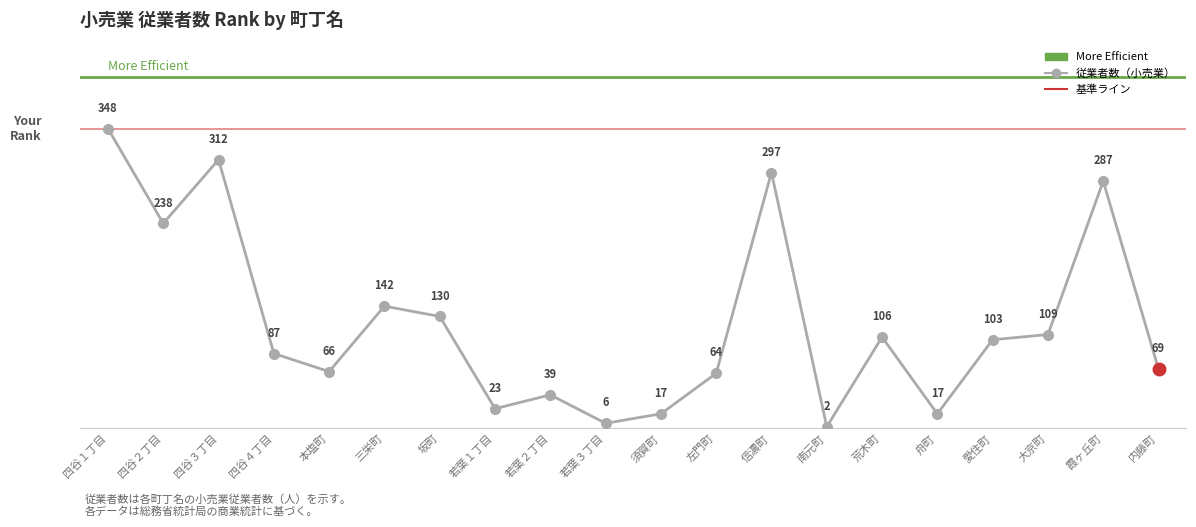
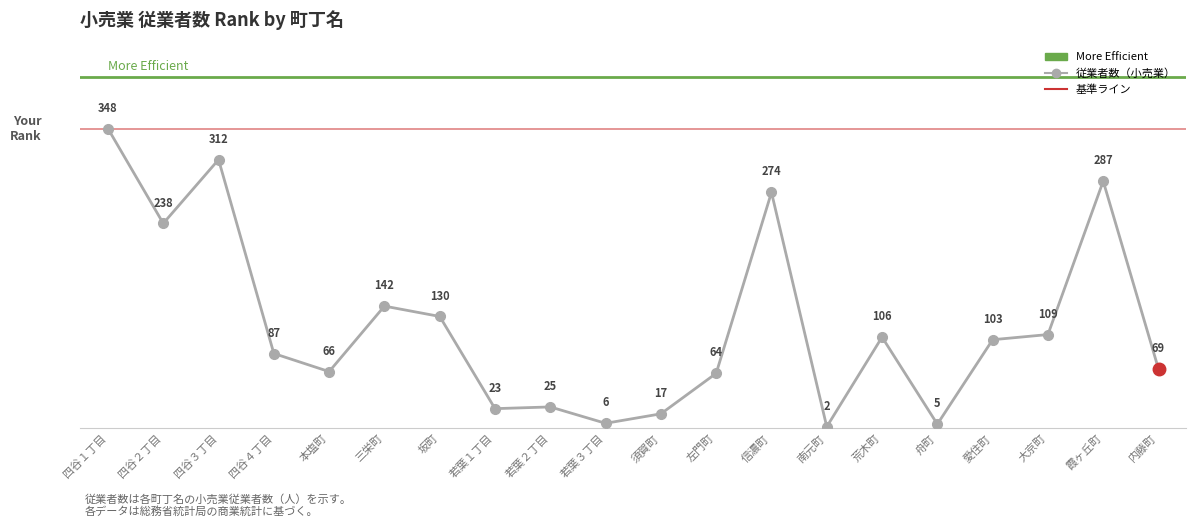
  {
    "従業者数（小売業）": {
      "四谷１丁目": 348,
      "四谷２丁目": 238,
      "四谷３丁目": 312,
      "四谷４丁目": 87,
      "本塩町": 66,
      "三栄町": 142,
      "坂町": 130,
      "若葉１丁目": 23,
-     "若葉２丁目": 39,
+     "若葉２丁目": 25,
      "若葉３丁目": 6,
      "須賀町": 17,
      "左門町": 64,
-     "信濃町": 297,
+     "信濃町": 274,
      "南元町": 2,
      "荒木町": 106,
-     "舟町": 17,
+     "舟町": 5,
      "愛住町": 103,
      "大京町": 109,
      "霞ヶ丘町": 287
    }
  }
